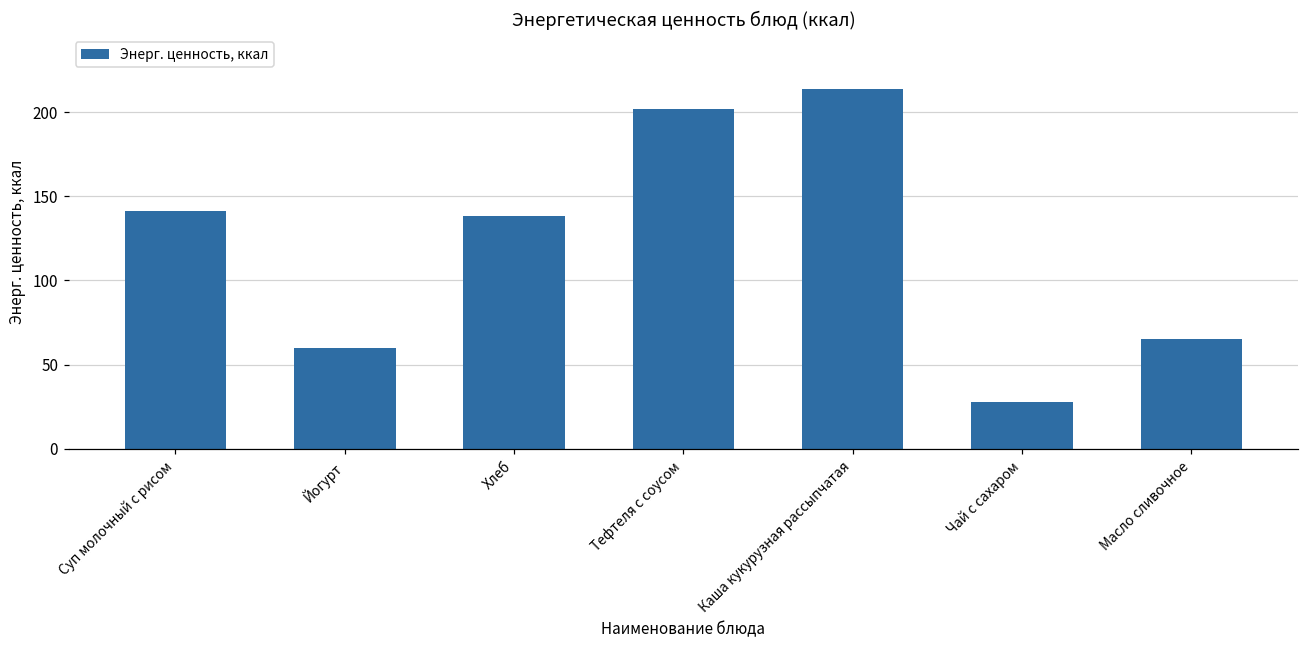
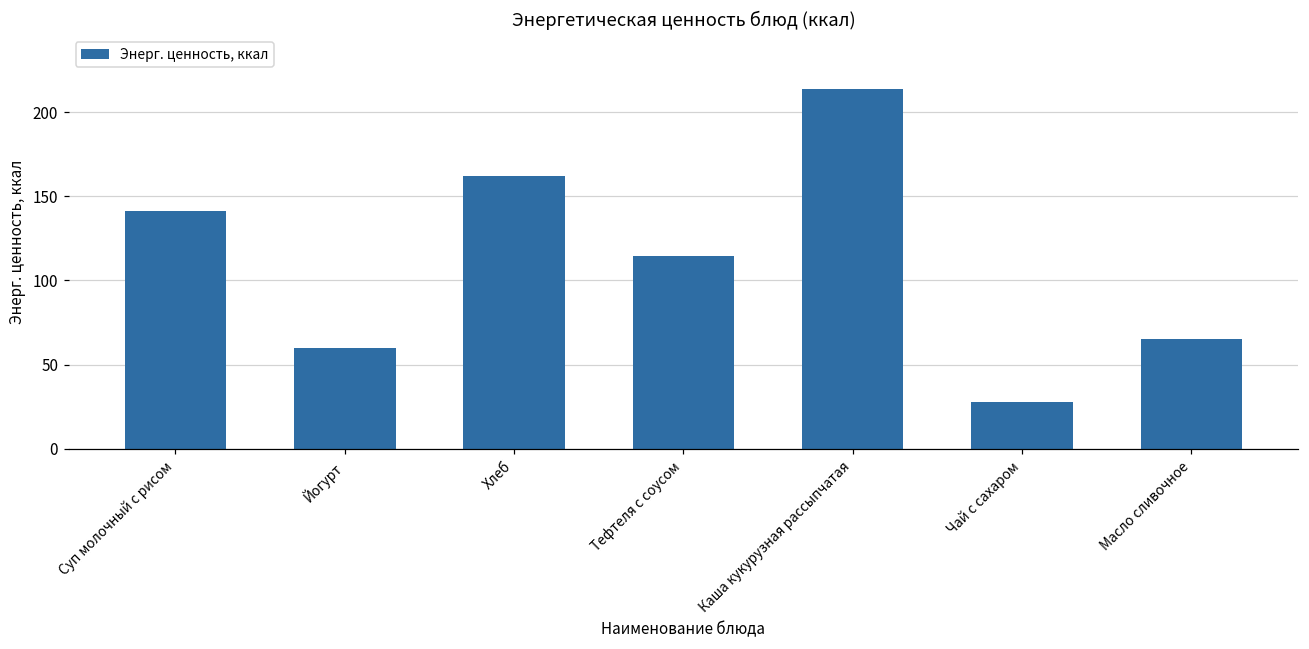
  {
    "Суп молочный с рисом": 141,
    "Йогурт": 60,
-   "Хлеб": 138,
-   "Тефтеля с соусом": 202,
+   "Хлеб": 162,
+   "Тефтеля с соусом": 114,
    "Каша кукурузная рассыпчатая": 214,
    "Чай с сахаром": 28,
    "Масло сливочное": 65
  }
